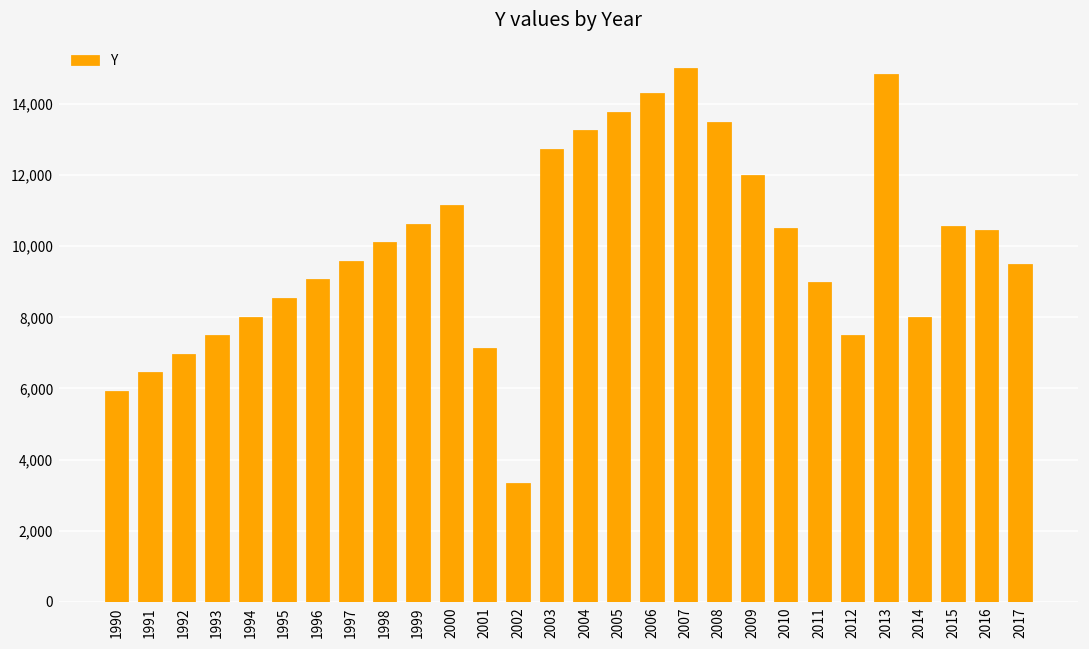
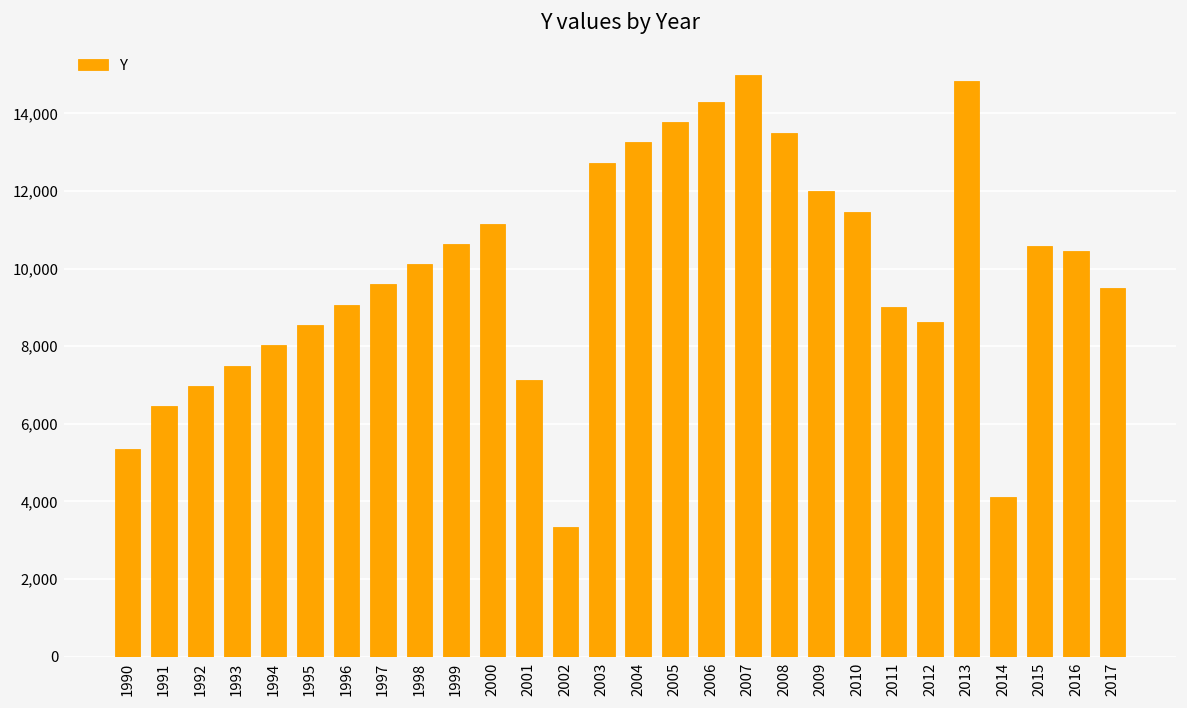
  {
-   "1990": "5,900",
+   "1990": "5,400",
    "1991": "6,500",
    "1992": "7,000",
    "1993": "7,500",
    "1994": "8,000",
    "1995": "8,500",
    "1996": "9,100",
    "1997": "9,600",
    "1998": "10,100",
    "1999": "10,600",
    "2000": "11,200",
    "2001": "7,100",
    "2002": "3,300",
    "2003": "12,700",
    "2004": "13,300",
    "2005": "13,800",
    "2006": "14,300",
    "2007": "15,000",
    "2008": "13,500",
    "2009": "12,000",
-   "2010": "10,500",
+   "2010": "11,500",
    "2011": "9,000",
-   "2012": "7,500",
+   "2012": "8,600",
    "2013": "14,800",
-   "2014": "8,000",
+   "2014": "4,100",
    "2015": "10,600",
    "2016": "10,500",
    "2017": "9,500"
  }
